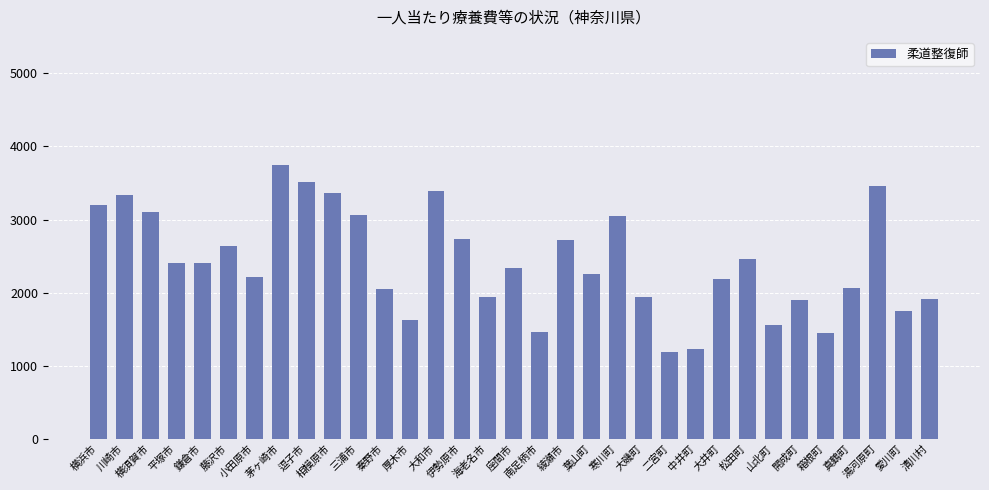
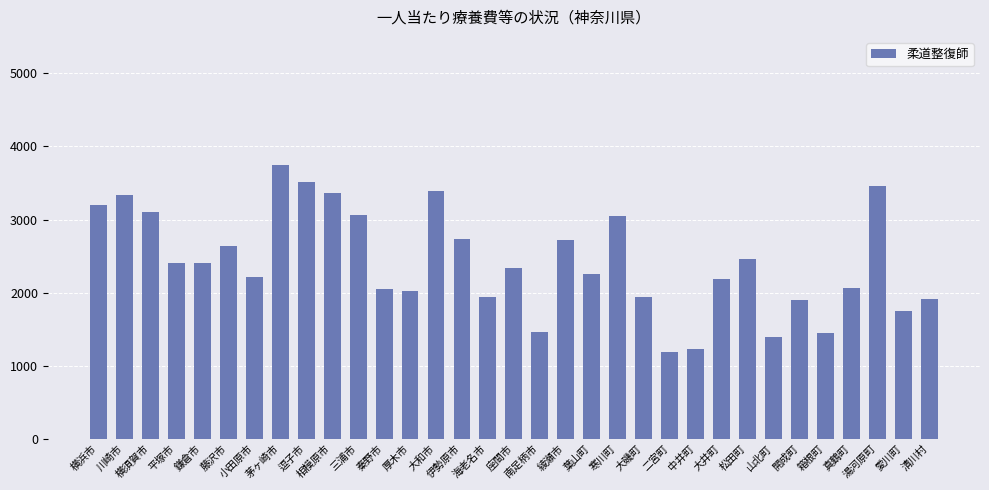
  {
    "横浜市": 3200,
    "川崎市": 3300,
    "横須賀市": 3100,
    "平塚市": 2400,
    "鎌倉市": 2400,
    "藤沢市": 2600,
    "小田原市": 2200,
    "茅ヶ崎市": 3700,
    "逗子市": 3500,
    "相模原市": 3400,
    "三浦市": 3100,
    "秦野市": 2000,
-   "厚木市": 1600,
+   "厚木市": 2000,
    "大和市": 3400,
    "伊勢原市": 2700,
    "海老名市": 1900,
    "座間市": 2300,
    "南足柄市": 1500,
    "綾瀬市": 2700,
    "葉山町": 2300,
    "寒川町": 3100,
    "大磯町": 1900,
    "二宮町": 1200,
    "中井町": 1200,
    "大井町": 2200,
    "松田町": 2500,
-   "山北町": 1600,
+   "山北町": 1400,
    "開成町": 1900,
    "箱根町": 1500,
    "真鶴町": 2100,
    "湯河原町": 3500,
    "愛川町": 1700,
    "清川村": 1900
  }
